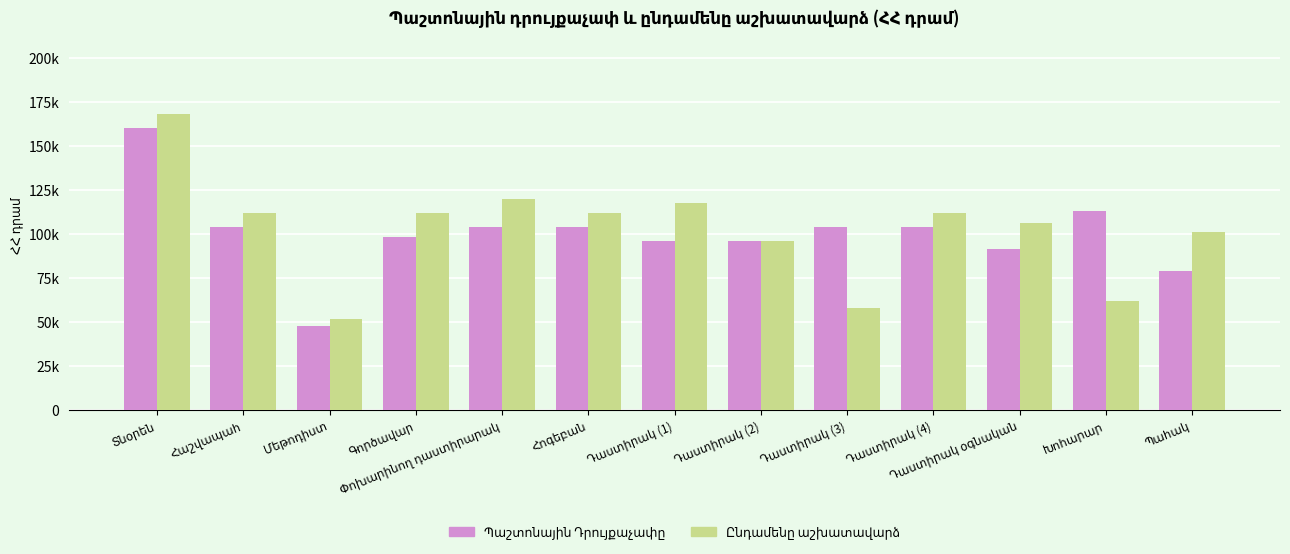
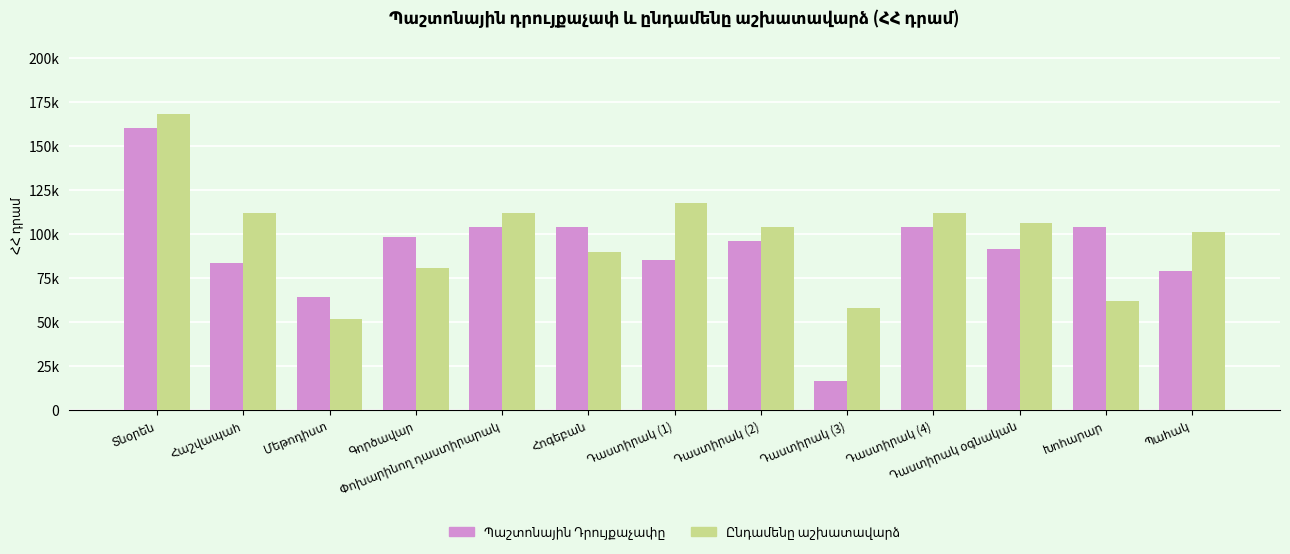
  {
    "Պաշտոնային Դրույքաչափը": {
      "Տնօրեն": 160000,
-     "Հաշվապահ": 104000,
-     "Մեթոդիստ": 48000,
+     "Հաշվապահ": 84000,
+     "Մեթոդիստ": 64000,
      "Գործավար": 98000,
      "Փոխարինող դաստիրարակ": 104000,
      "Հոգեբան": 104000,
-     "Դաստիրակ (1)": 96000,
+     "Դաստիրակ (1)": 85000,
      "Դաստիրակ (2)": 96000,
-     "Դաստիրակ (3)": 104000,
+     "Դաստիրակ (3)": 16000,
      "Դաստիրակ (4)": 104000,
      "Դաստիրակ օգնական": 91000,
-     "Խոհարար": 113000,
+     "Խոհարար": 104000,
      "Պահակ": 79000
    },
    "Ընդամենը աշխատավարձ": {
      "Տնօրեն": 168000,
      "Հաշվապահ": 112000,
      "Մեթոդիստ": 52000,
-     "Գործավար": 112000,
-     "Փոխարինող դաստիրարակ": 120000,
-     "Հոգեբան": 112000,
+     "Գործավար": 81000,
+     "Փոխարինող դաստիրարակ": 112000,
+     "Հոգեբան": 90000,
      "Դաստիրակ (1)": 118000,
-     "Դաստիրակ (2)": 96000,
+     "Դաստիրակ (2)": 104000,
      "Դաստիրակ (3)": 58000,
      "Դաստիրակ (4)": 112000,
      "Դաստիրակ օգնական": 106000,
      "Խոհարար": 62000,
      "Պահակ": 101000
    }
  }
